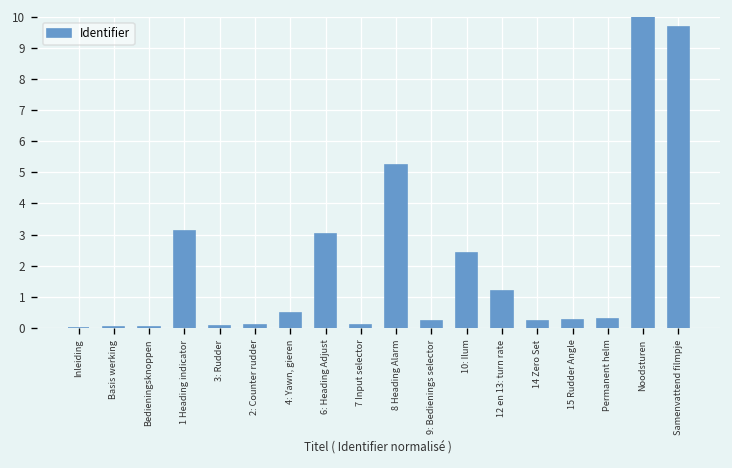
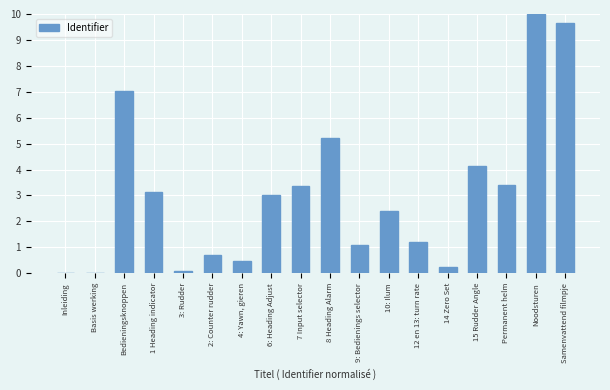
  {
    "Inleiding": 0.0,
-   "Bedieningsknoppen": 0.0,
+   "Bedieningsknoppen": 7.0,
    "1 Heading indicator": 3.1,
-   "2: Counter rudder": 0.1,
+   "2: Counter rudder": 0.7,
    "4: Yawn, gieren": 0.5,
    "6: Heading Adjust": 3.0,
-   "7 Input selector": 0.1,
+   "7 Input selector": 3.4,
    "8 Heading Alarm": 5.2,
-   "9: Bedienings selector": 0.2,
+   "9: Bedienings selector": 1.1,
    "10: Ilum": 2.4,
    "12 en 13: turn rate": 1.2,
    "14 Zero Set": 0.2,
-   "15 Rudder Angle": 0.2,
-   "Permanent helm": 0.3,
+   "15 Rudder Angle": 4.1,
+   "Permanent helm": 3.4,
    "Noodsturen": 10.0,
    "Samenvattend filmpje": 9.7
  }
